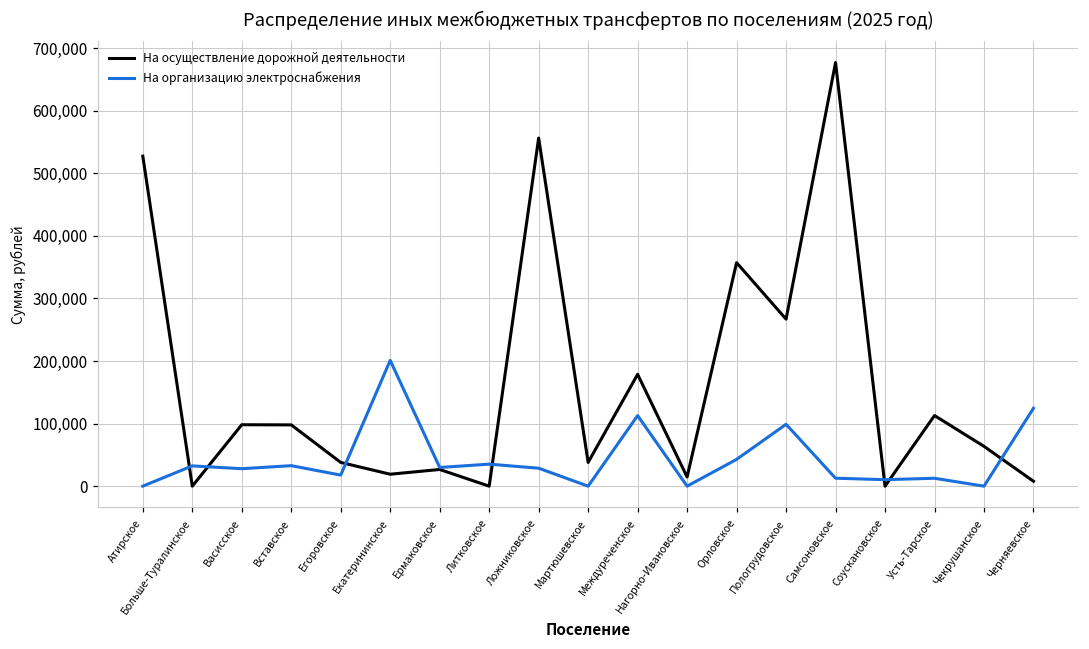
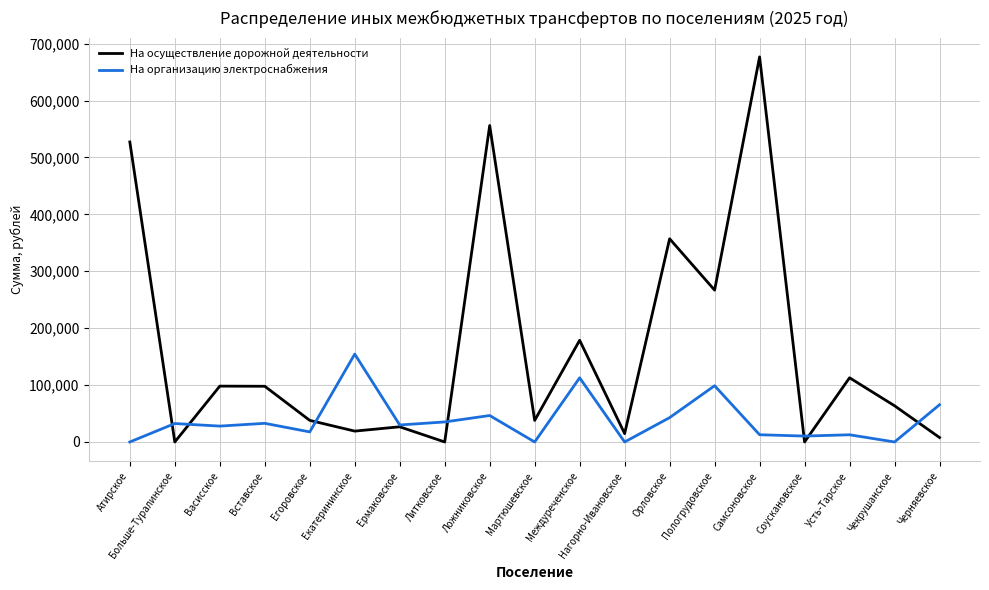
  {
    "На осуществление дорожной деятельности": {
      "Атирское": "530,000",
      "Больше-Туралинское": "0",
      "Васисское": "100,000",
      "Вставское": "100,000",
      "Егоровское": "40,000",
      "Екатерининское": "20,000",
      "Литковское": "0",
      "Ложниковское": "560,000",
      "Мартюшевское": "40,000",
      "Междуреченское": "180,000",
      "Нагорно-Ивановское": "10,000",
      "Орловское": "360,000",
      "Пологрудовское": "270,000",
      "Самсоновское": "680,000",
      "Соускановское": "0",
      "Усть-Тарское": "110,000",
      "Чекрушанское": "60,000",
      "Черняевское": "10,000"
    },
    "На организацию электроснабжения": {
      "Атирское": "0",
      "Больше-Туралинское": "30,000",
      "Васисское": "30,000",
      "Вставское": "30,000",
      "Егоровское": "20,000",
-     "Екатерининское": "200,000",
+     "Екатерининское": "150,000",
      "Литковское": "40,000",
-     "Ложниковское": "30,000",
+     "Ложниковское": "50,000",
      "Мартюшевское": "0",
      "Междуреченское": "110,000",
      "Нагорно-Ивановское": "0",
      "Орловское": "40,000",
      "Пологрудовское": "100,000",
      "Самсоновское": "10,000",
      "Соускановское": "10,000",
      "Усть-Тарское": "10,000",
      "Чекрушанское": "0",
-     "Черняевское": "120,000"
+     "Черняевское": "70,000"
    }
  }
